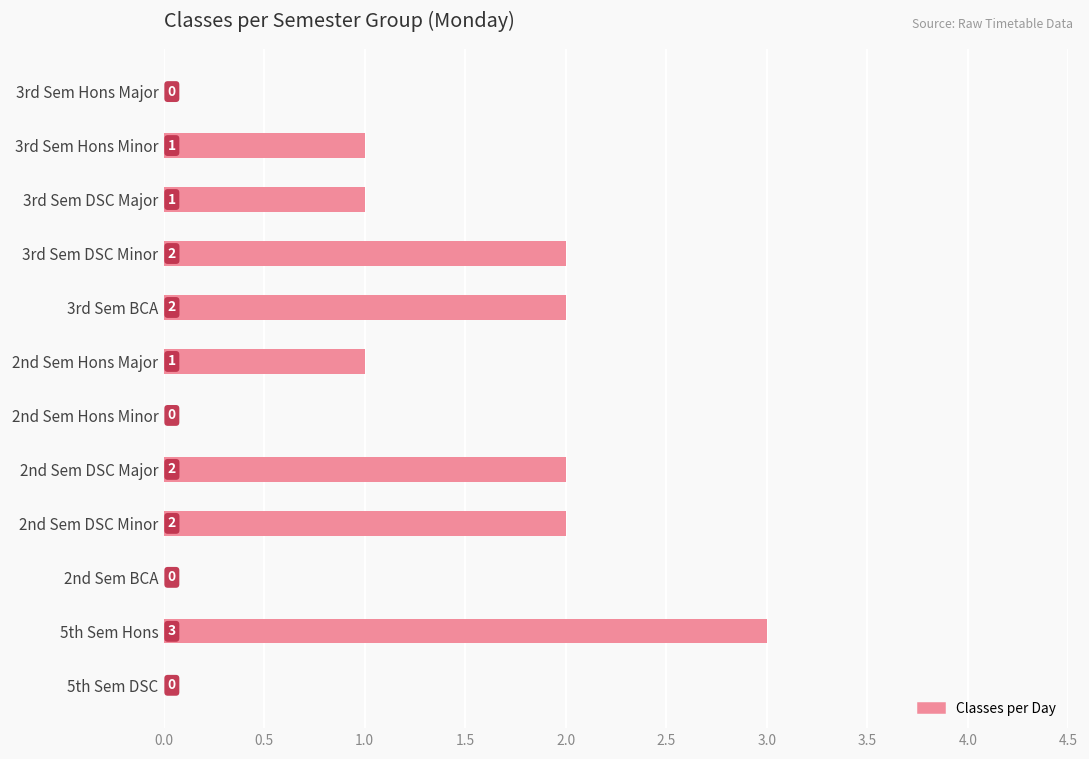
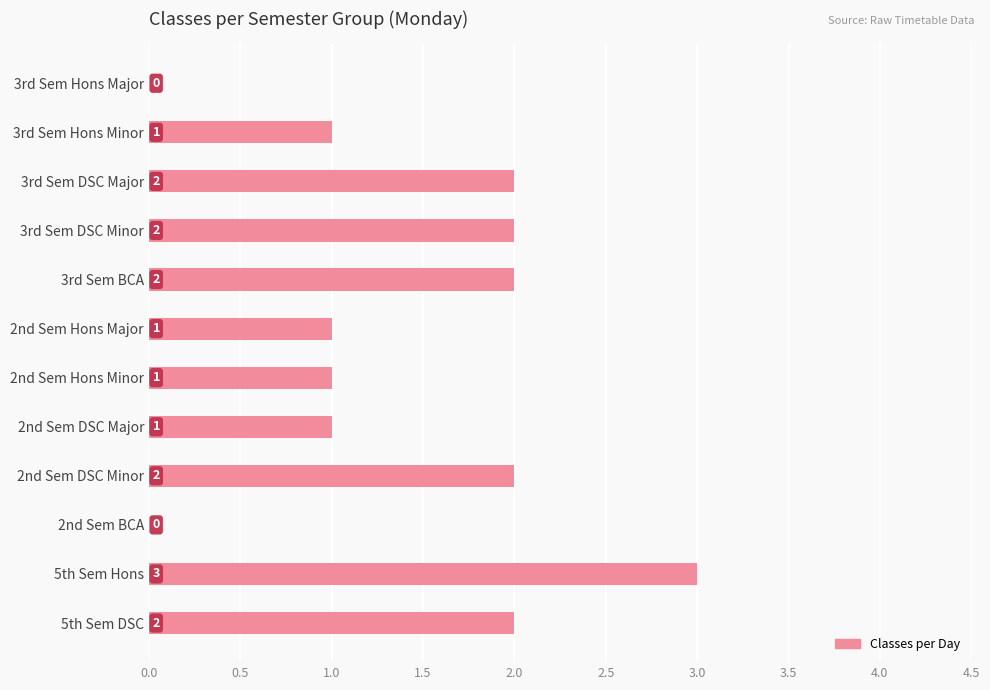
  {
-   "3rd Sem DSC Major": 1,
-   "2nd Sem Hons Minor": 0,
-   "2nd Sem DSC Major": 2,
-   "5th Sem DSC": 0
+   "3rd Sem DSC Major": 2,
+   "2nd Sem Hons Minor": 1,
+   "2nd Sem DSC Major": 1,
+   "5th Sem DSC": 2
  }
